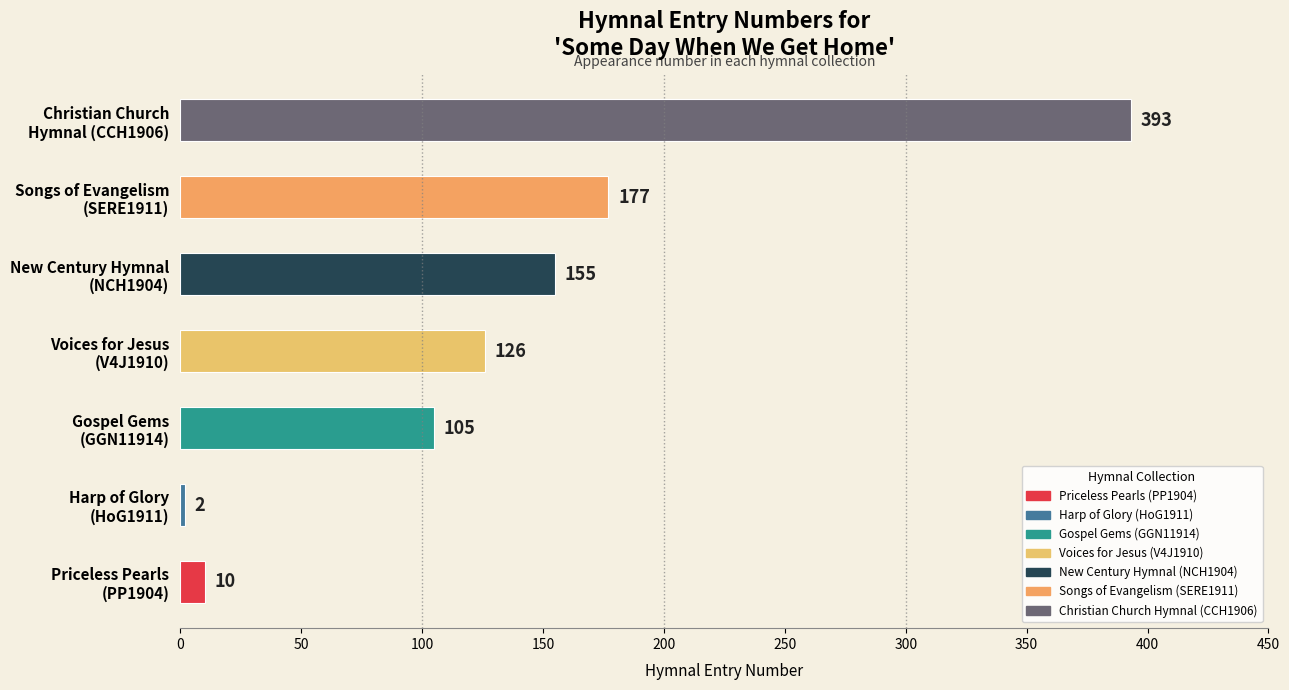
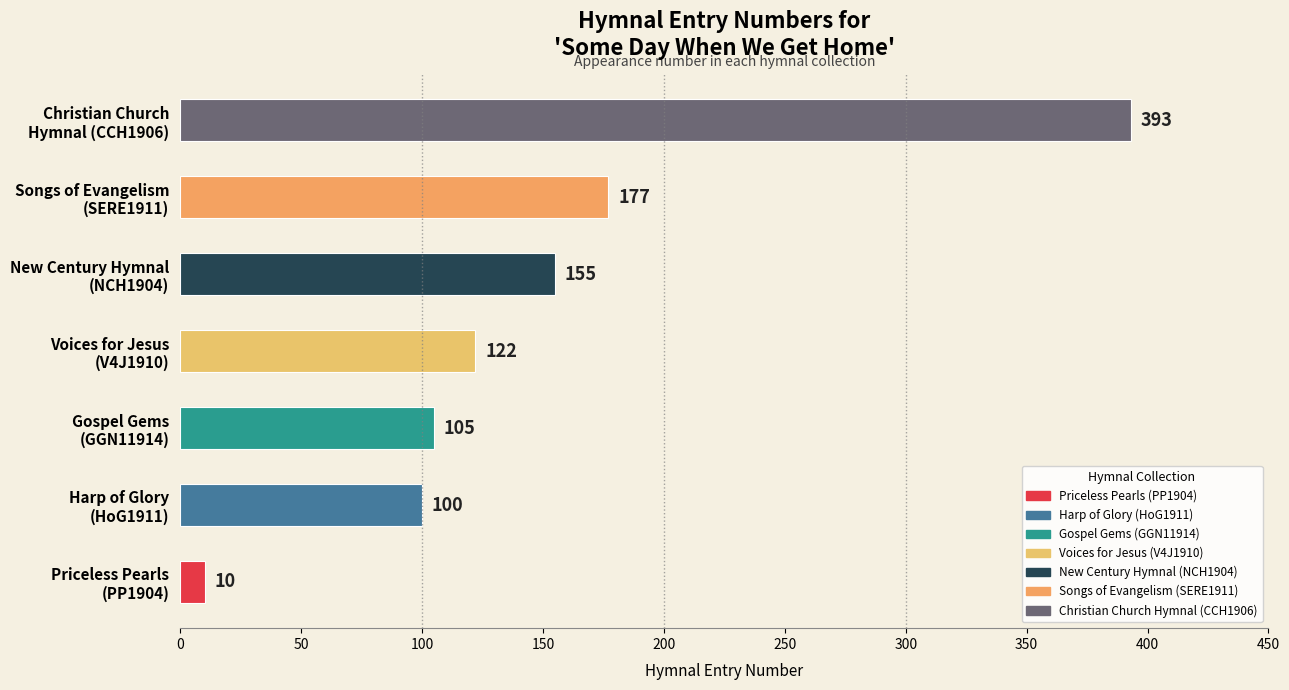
  {
    "Christian Church Hymnal (CCH1906)": 393,
    "Songs of Evangelism (SERE1911)": 177,
    "New Century Hymnal (NCH1904)": 155,
-   "Voices for Jesus (V4J1910)": 126,
+   "Voices for Jesus (V4J1910)": 122,
    "Gospel Gems (GGN11914)": 105,
-   "Harp of Glory (HoG1911)": 2,
+   "Harp of Glory (HoG1911)": 100,
    "Priceless Pearls (PP1904)": 10
  }
